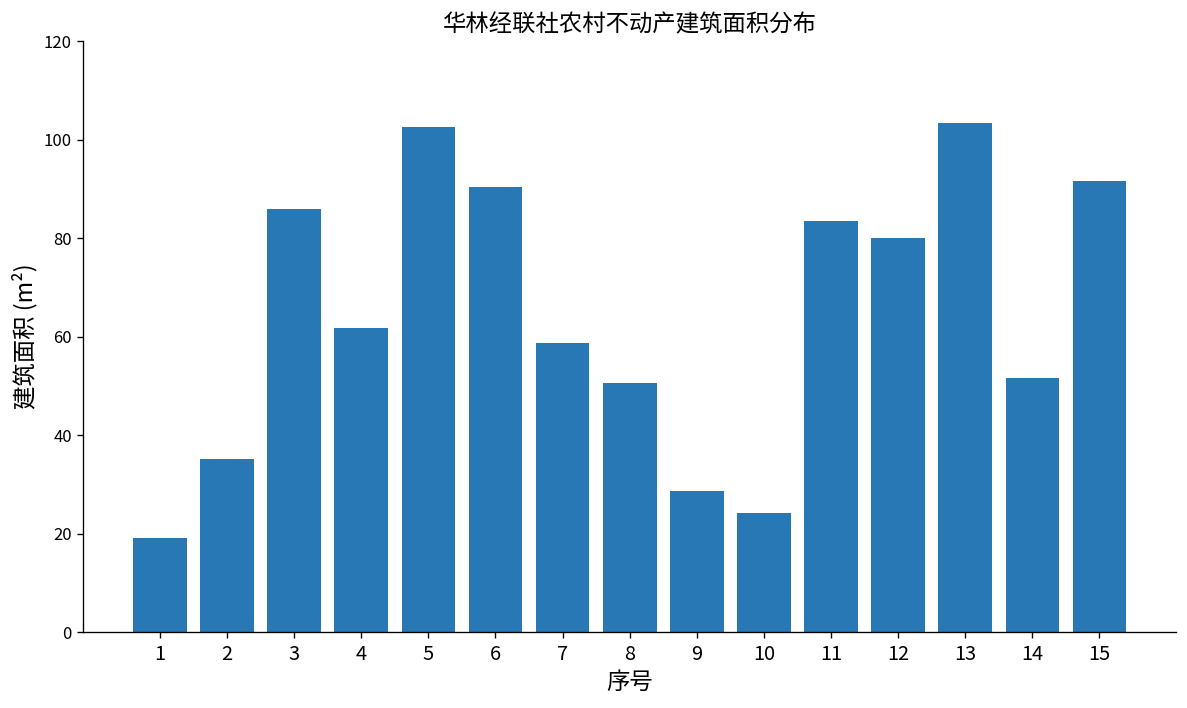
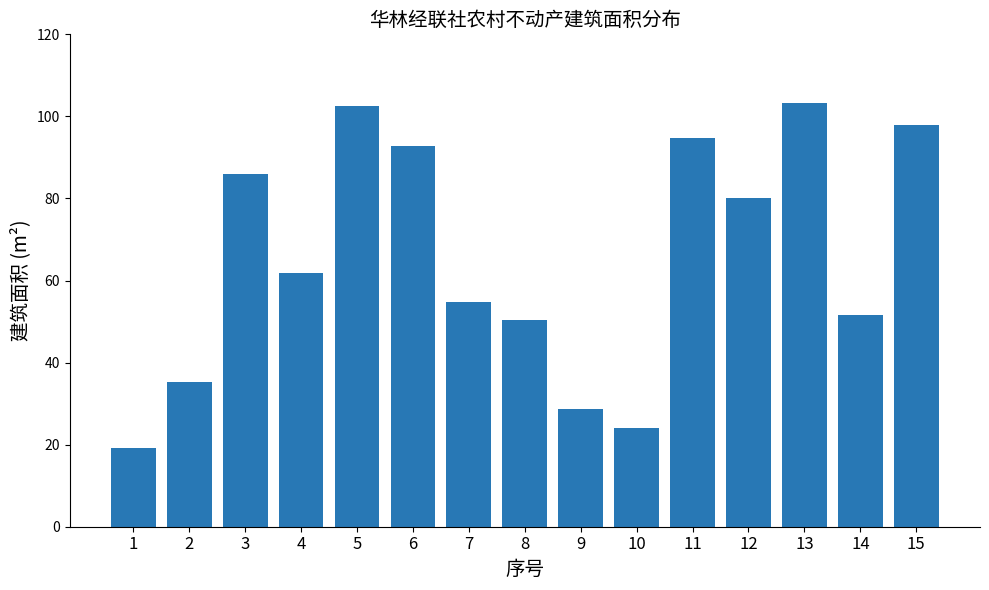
  {
    "1": 19,
    "2": 35,
    "3": 86,
    "4": 62,
    "5": 103,
-   "6": 90,
-   "7": 59,
+   "6": 93,
+   "7": 55,
    "8": 50,
    "9": 29,
    "10": 24,
-   "11": 84,
+   "11": 95,
    "12": 80,
    "13": 103,
    "14": 52,
-   "15": 92
+   "15": 98
  }
